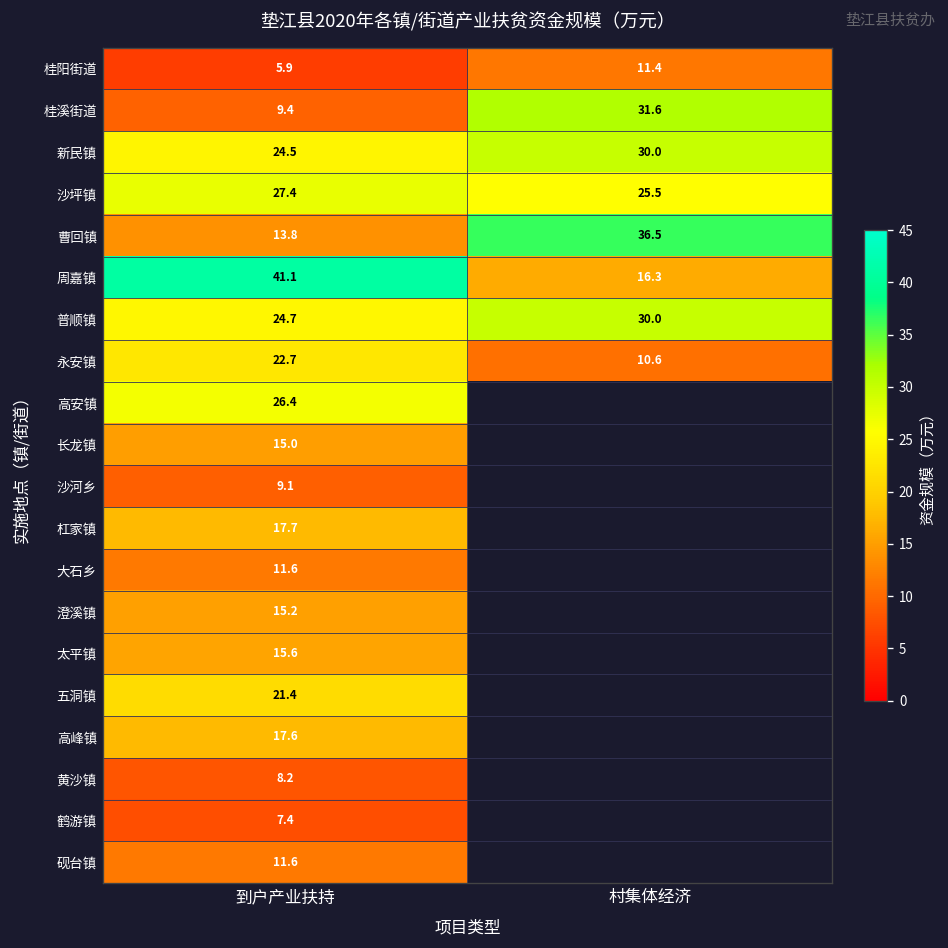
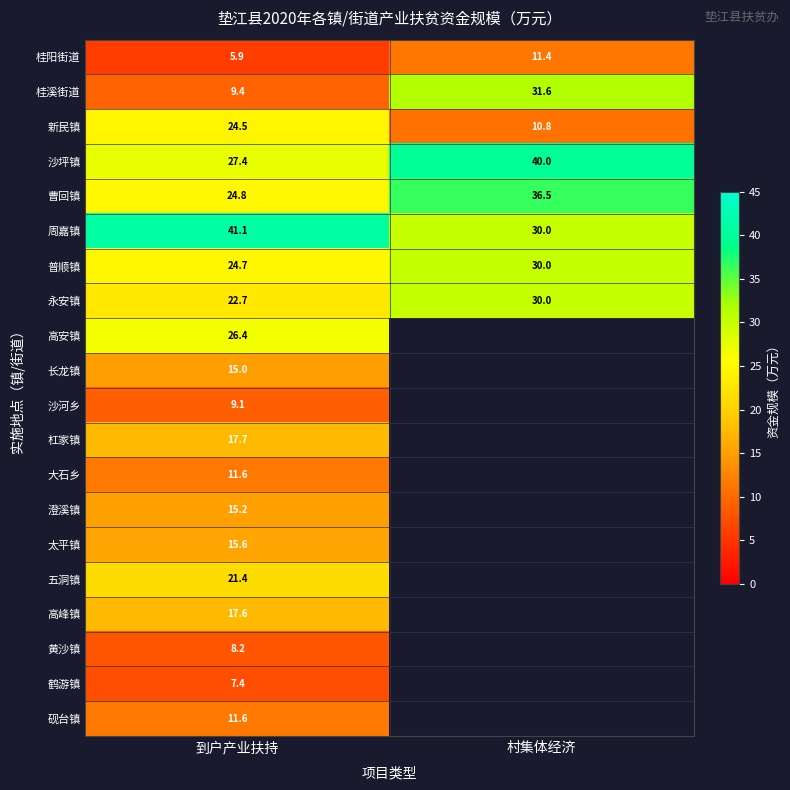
  {
    "桂阳街道": {
      "到户产业扶持": 5.9,
      "村集体经济": 11.4
    },
    "桂溪街道": {
      "到户产业扶持": 9.4,
      "村集体经济": 31.6
    },
    "新民镇": {
      "到户产业扶持": 24.5,
-     "村集体经济": 30.0
+     "村集体经济": 10.8
    },
    "沙坪镇": {
      "到户产业扶持": 27.4,
-     "村集体经济": 25.5
+     "村集体经济": 40.0
    },
    "曹回镇": {
-     "到户产业扶持": 13.8,
+     "到户产业扶持": 24.8,
      "村集体经济": 36.5
    },
    "周嘉镇": {
      "到户产业扶持": 41.1,
-     "村集体经济": 16.3
+     "村集体经济": 30.0
    },
    "普顺镇": {
      "到户产业扶持": 24.7,
      "村集体经济": 30.0
    },
    "永安镇": {
      "到户产业扶持": 22.7,
-     "村集体经济": 10.6
+     "村集体经济": 30.0
    },
    "高安镇": {
      "到户产业扶持": 26.4
    },
    "长龙镇": {
      "到户产业扶持": 15.0
    },
    "沙河乡": {
      "到户产业扶持": 9.1
    },
    "杠家镇": {
      "到户产业扶持": 17.7
    },
    "大石乡": {
      "到户产业扶持": 11.6
    },
    "澄溪镇": {
      "到户产业扶持": 15.2
    },
    "太平镇": {
      "到户产业扶持": 15.6
    },
    "五洞镇": {
      "到户产业扶持": 21.4
    },
    "高峰镇": {
      "到户产业扶持": 17.6
    },
    "黄沙镇": {
      "到户产业扶持": 8.2
    },
    "鹤游镇": {
      "到户产业扶持": 7.4
    },
    "砚台镇": {
      "到户产业扶持": 11.6
    }
  }
